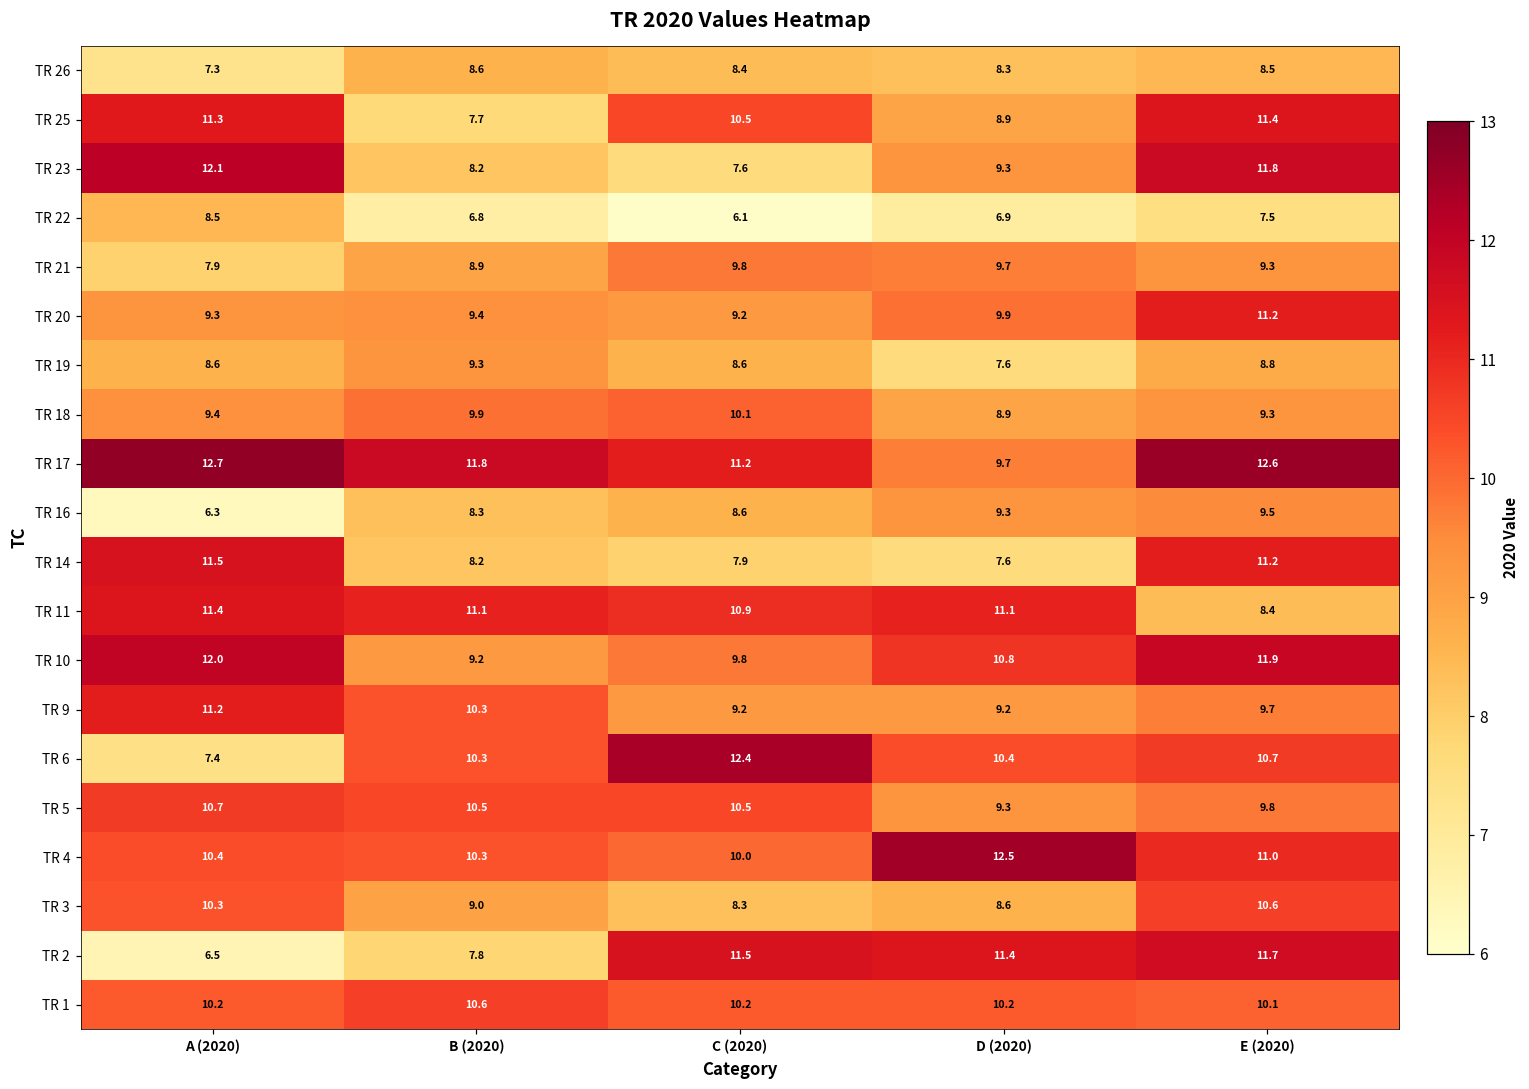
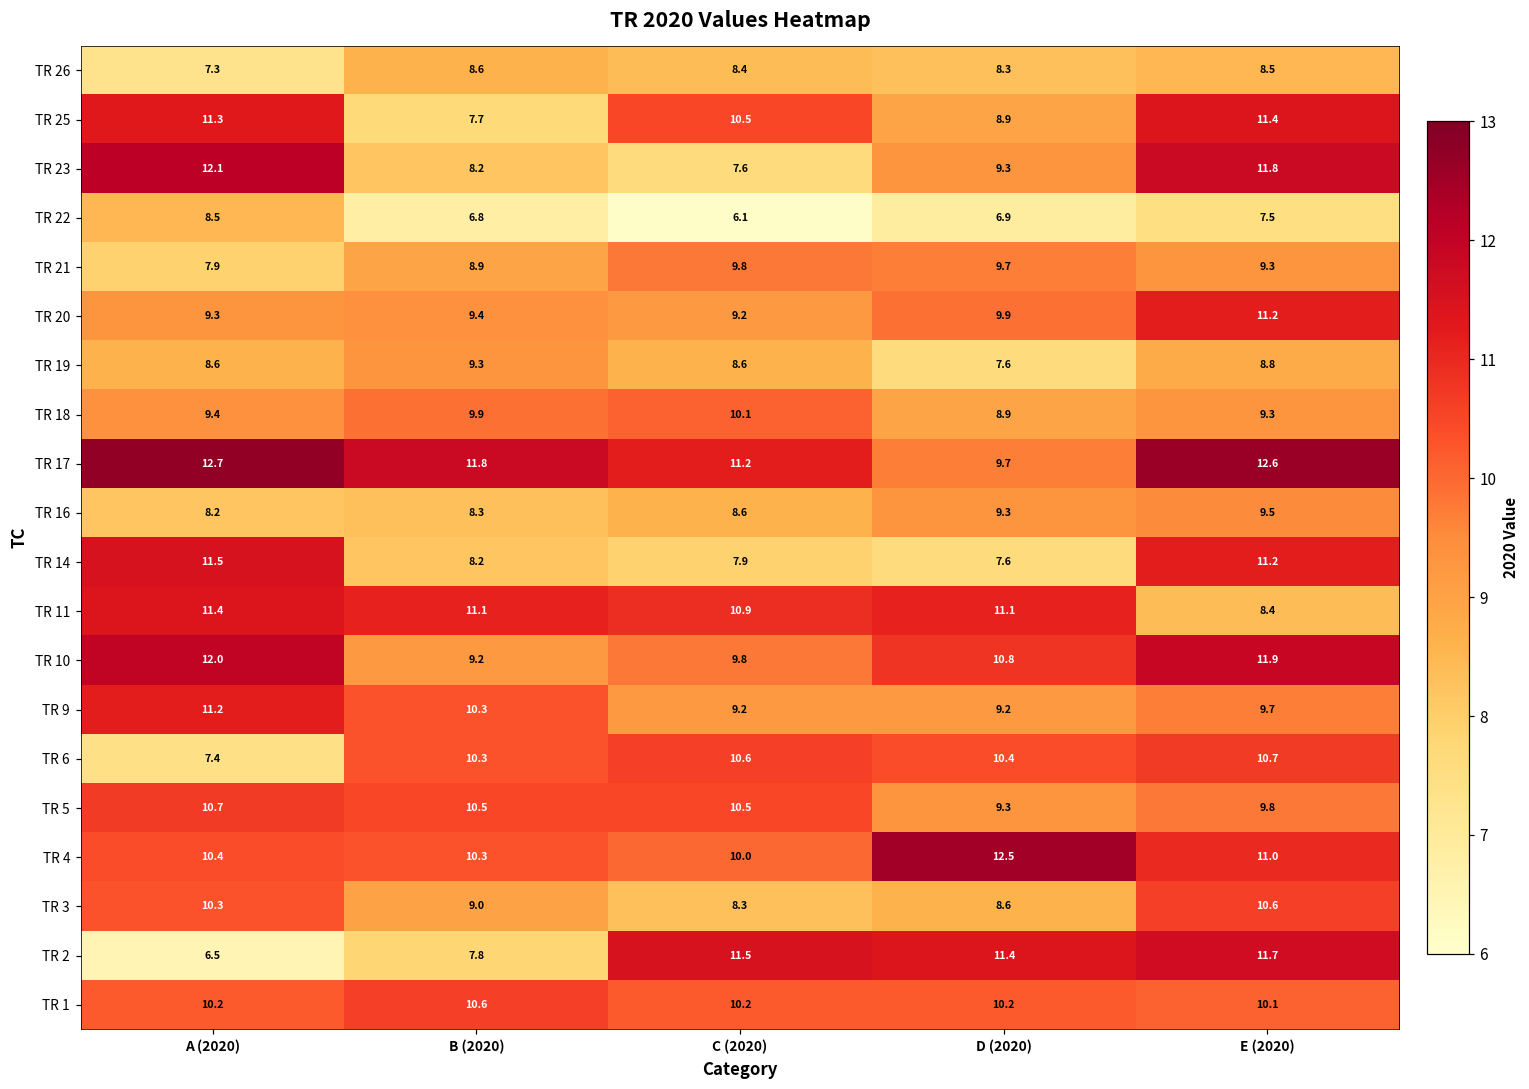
  {
    "TR 26": {
      "A (2020)": 7.3,
      "B (2020)": 8.6,
      "C (2020)": 8.4,
      "D (2020)": 8.3,
      "E (2020)": 8.5
    },
    "TR 25": {
      "A (2020)": 11.3,
      "B (2020)": 7.7,
      "C (2020)": 10.5,
      "D (2020)": 8.9,
      "E (2020)": 11.4
    },
    "TR 23": {
      "A (2020)": 12.1,
      "B (2020)": 8.2,
      "C (2020)": 7.6,
      "D (2020)": 9.3,
      "E (2020)": 11.8
    },
    "TR 22": {
      "A (2020)": 8.5,
      "B (2020)": 6.8,
      "C (2020)": 6.1,
      "D (2020)": 6.9,
      "E (2020)": 7.5
    },
    "TR 21": {
      "A (2020)": 7.9,
      "B (2020)": 8.9,
      "C (2020)": 9.8,
      "D (2020)": 9.7,
      "E (2020)": 9.3
    },
    "TR 20": {
      "A (2020)": 9.3,
      "B (2020)": 9.4,
      "C (2020)": 9.2,
      "D (2020)": 9.9,
      "E (2020)": 11.2
    },
    "TR 19": {
      "A (2020)": 8.6,
      "B (2020)": 9.3,
      "C (2020)": 8.6,
      "D (2020)": 7.6,
      "E (2020)": 8.8
    },
    "TR 18": {
      "A (2020)": 9.4,
      "B (2020)": 9.9,
      "C (2020)": 10.1,
      "D (2020)": 8.9,
      "E (2020)": 9.3
    },
    "TR 17": {
      "A (2020)": 12.7,
      "B (2020)": 11.8,
      "C (2020)": 11.2,
      "D (2020)": 9.7,
      "E (2020)": 12.6
    },
    "TR 16": {
-     "A (2020)": 6.3,
+     "A (2020)": 8.2,
      "B (2020)": 8.3,
      "C (2020)": 8.6,
      "D (2020)": 9.3,
      "E (2020)": 9.5
    },
    "TR 14": {
      "A (2020)": 11.5,
      "B (2020)": 8.2,
      "C (2020)": 7.9,
      "D (2020)": 7.6,
      "E (2020)": 11.2
    },
    "TR 11": {
      "A (2020)": 11.4,
      "B (2020)": 11.1,
      "C (2020)": 10.9,
      "D (2020)": 11.1,
      "E (2020)": 8.4
    },
    "TR 10": {
      "A (2020)": 12.0,
      "B (2020)": 9.2,
      "C (2020)": 9.8,
      "D (2020)": 10.8,
      "E (2020)": 11.9
    },
    "TR 9": {
      "A (2020)": 11.2,
      "B (2020)": 10.3,
      "C (2020)": 9.2,
      "D (2020)": 9.2,
      "E (2020)": 9.7
    },
    "TR 6": {
      "A (2020)": 7.4,
      "B (2020)": 10.3,
-     "C (2020)": 12.4,
+     "C (2020)": 10.6,
      "D (2020)": 10.4,
      "E (2020)": 10.7
    },
    "TR 5": {
      "A (2020)": 10.7,
      "B (2020)": 10.5,
      "C (2020)": 10.5,
      "D (2020)": 9.3,
      "E (2020)": 9.8
    },
    "TR 4": {
      "A (2020)": 10.4,
      "B (2020)": 10.3,
      "C (2020)": 10.0,
      "D (2020)": 12.5,
      "E (2020)": 11.0
    },
    "TR 3": {
      "A (2020)": 10.3,
      "B (2020)": 9.0,
      "C (2020)": 8.3,
      "D (2020)": 8.6,
      "E (2020)": 10.6
    },
    "TR 2": {
      "A (2020)": 6.5,
      "B (2020)": 7.8,
      "C (2020)": 11.5,
      "D (2020)": 11.4,
      "E (2020)": 11.7
    },
    "TR 1": {
      "A (2020)": 10.2,
      "B (2020)": 10.6,
      "C (2020)": 10.2,
      "D (2020)": 10.2,
      "E (2020)": 10.1
    }
  }
